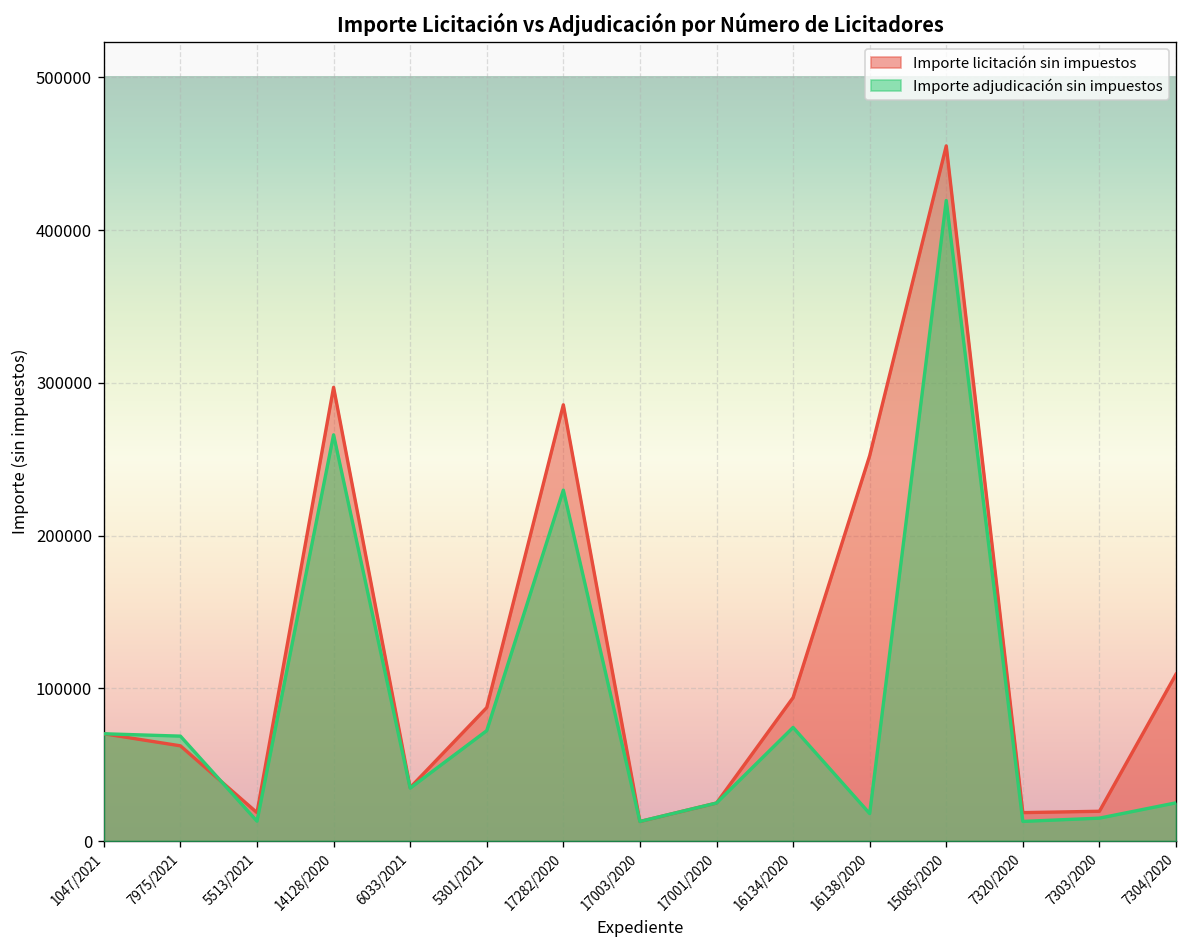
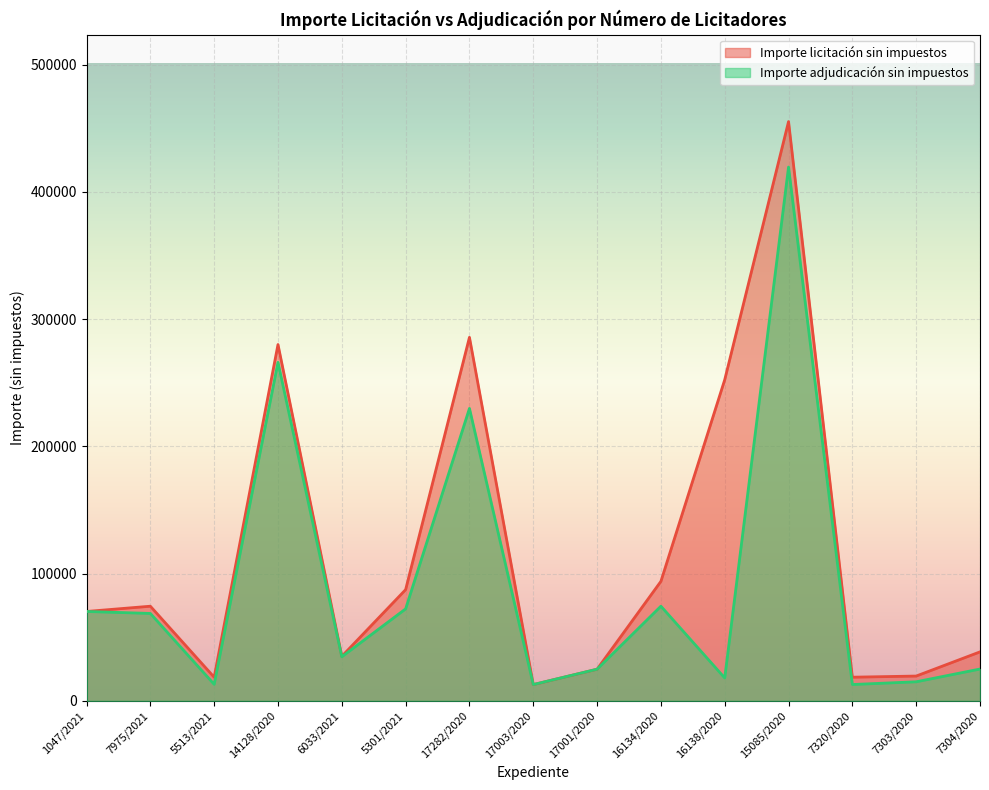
  {
    "Importe licitación sin impuestos": {
-     "7975/2021": 62000,
+     "7975/2021": 74000,
      "5513/2021": 19000,
-     "14128/2020": 297000,
+     "14128/2020": 280000,
      "5301/2021": 87000,
      "17282/2020": 286000,
      "16134/2020": 94000,
      "16138/2020": 252000,
      "15085/2020": 455000,
      "7320/2020": 19000,
      "7303/2020": 20000,
-     "7304/2020": 109000
+     "7304/2020": 39000
    },
    "Importe adjudicación sin impuestos": {
      "7975/2021": 69000,
      "5513/2021": 13000,
      "14128/2020": 266000,
      "5301/2021": 72000,
      "17282/2020": 230000,
      "16134/2020": 74000,
      "16138/2020": 18000,
      "15085/2020": 419000,
      "7320/2020": 13000,
      "7303/2020": 15000,
      "7304/2020": 25000
    }
  }
